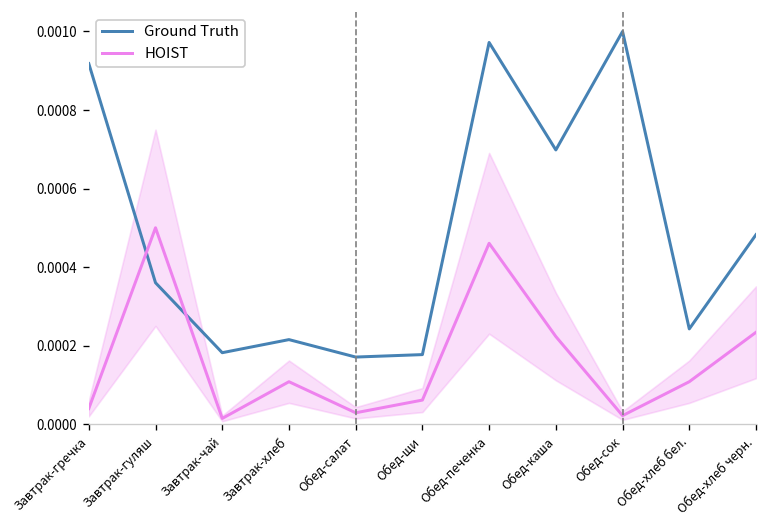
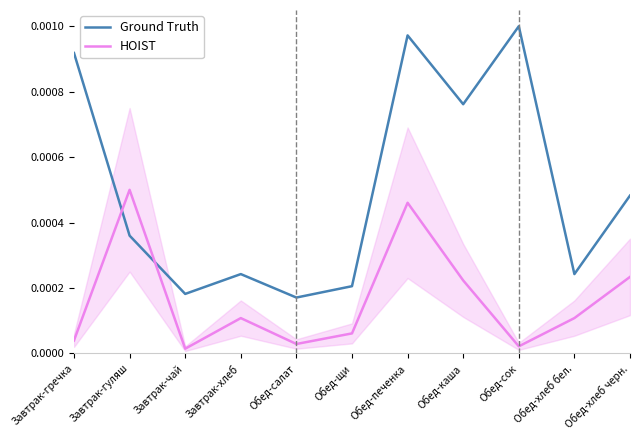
  {
    "Ground Truth": {
      "Завтрак-гречка": 0.00092,
      "Завтрак-гуляш": 0.00036,
      "Завтрак-чай": 0.00018,
-     "Завтрак-хлеб": 0.00022,
+     "Завтрак-хлеб": 0.00024,
      "Обед-салат": 0.00017,
-     "Обед-щи": 0.00018,
+     "Обед-щи": 0.00021,
      "Обед-печенка": 0.00097,
-     "Обед-каша": 0.00070,
+     "Обед-каша": 0.00076,
      "Обед-сок": 0.00100,
      "Обед-хлеб бел.": 0.00024,
      "Обед-хлеб черн.": 0.00048
    }
  }
